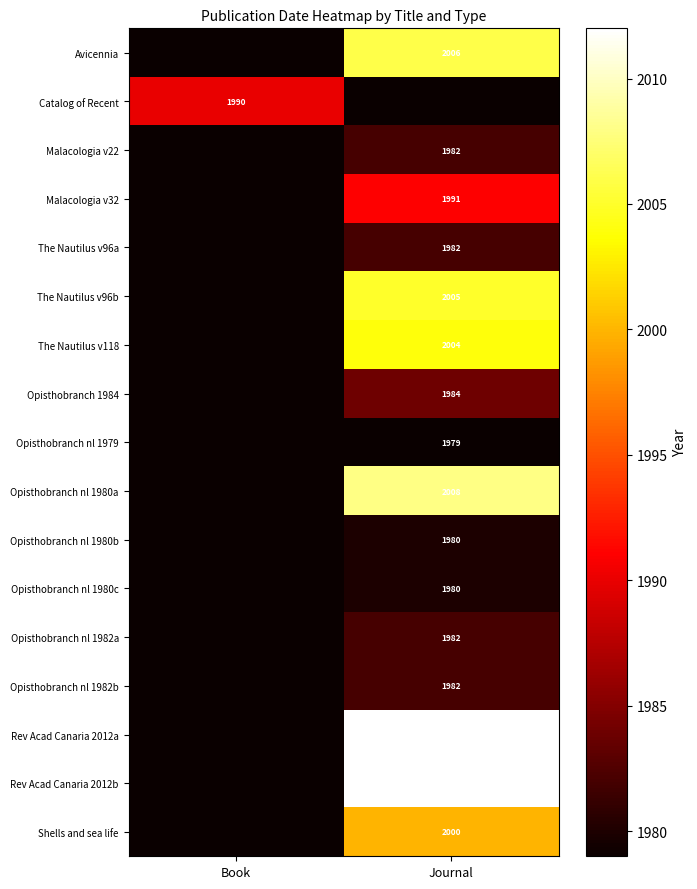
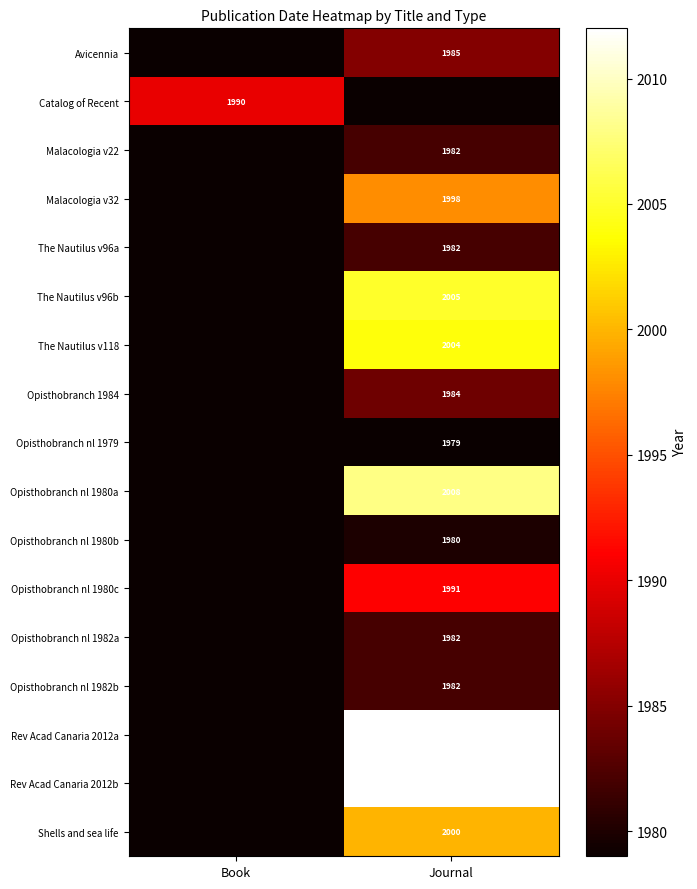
  {
    "Avicennia": {
-     "Journal": 2006
+     "Journal": 1985
    },
    "Catalog of Recent": {
      "Book": 1990
    },
    "Malacologia v22": {
      "Journal": 1982
    },
    "Malacologia v32": {
-     "Journal": 1991
+     "Journal": 1998
    },
    "The Nautilus v96a": {
      "Journal": 1982
    },
    "The Nautilus v96b": {
      "Journal": 2005
    },
    "The Nautilus v118": {
      "Journal": 2004
    },
    "Opisthobranch 1984": {
      "Journal": 1984
    },
    "Opisthobranch nl 1979": {
      "Journal": 1979
    },
    "Opisthobranch nl 1980a": {
      "Journal": 2008
    },
    "Opisthobranch nl 1980b": {
      "Journal": 1980
    },
    "Opisthobranch nl 1980c": {
-     "Journal": 1980
+     "Journal": 1991
    },
    "Opisthobranch nl 1982a": {
      "Journal": 1982
    },
    "Opisthobranch nl 1982b": {
      "Journal": 1982
    },
    "Shells and sea life": {
      "Journal": 2000
    }
  }
